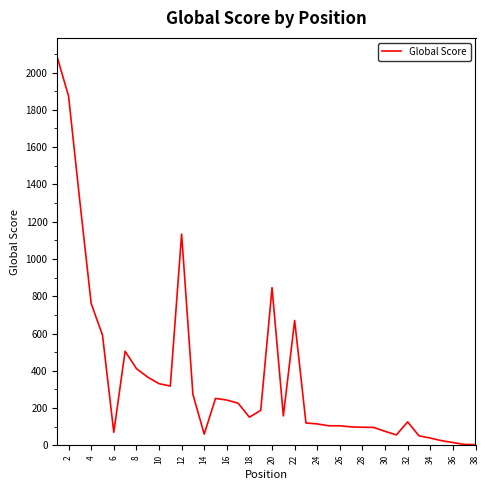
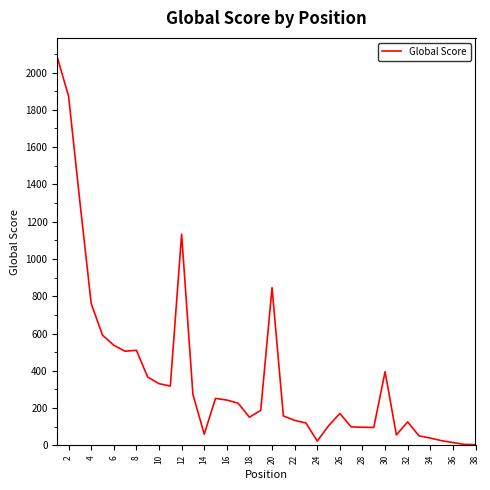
  {
    "2": 1870,
    "4": 760,
-   "6": 70,
-   "8": 410,
+   "6": 540,
+   "8": 510,
    "10": 330,
    "12": 1130,
    "14": 60,
    "16": 240,
    "18": 150,
    "20": 850,
-   "22": 670,
-   "24": 120,
-   "26": 110,
+   "22": 130,
+   "24": 20,
+   "26": 170,
    "28": 100,
-   "30": 80,
+   "30": 400,
    "32": 130,
    "34": 40,
    "36": 20,
    "38": 0
  }
